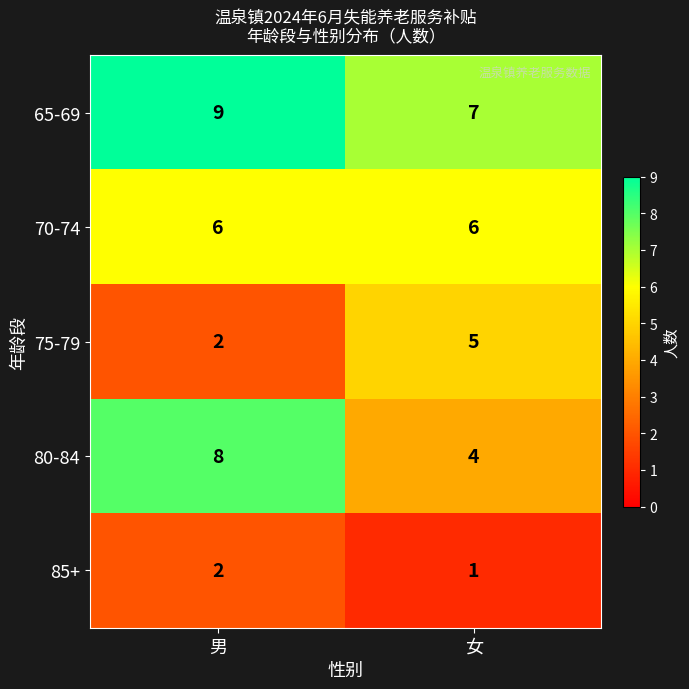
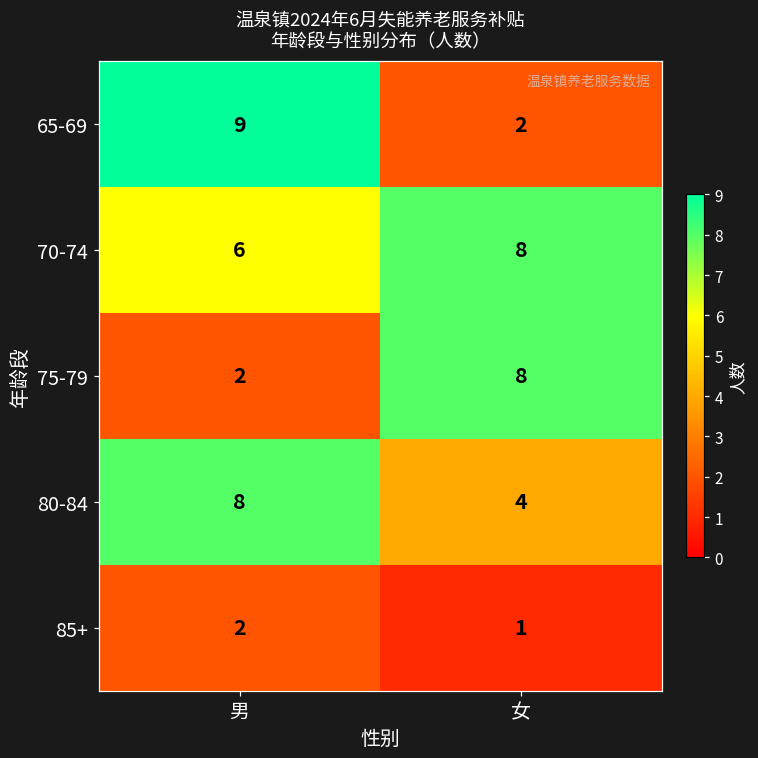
  {
    "65-69": {
      "男": 9,
-     "女": 7
+     "女": 2
    },
    "70-74": {
      "男": 6,
-     "女": 6
+     "女": 8
    },
    "75-79": {
      "男": 2,
-     "女": 5
+     "女": 8
    },
    "80-84": {
      "男": 8,
      "女": 4
    },
    "85+": {
      "男": 2,
      "女": 1
    }
  }
